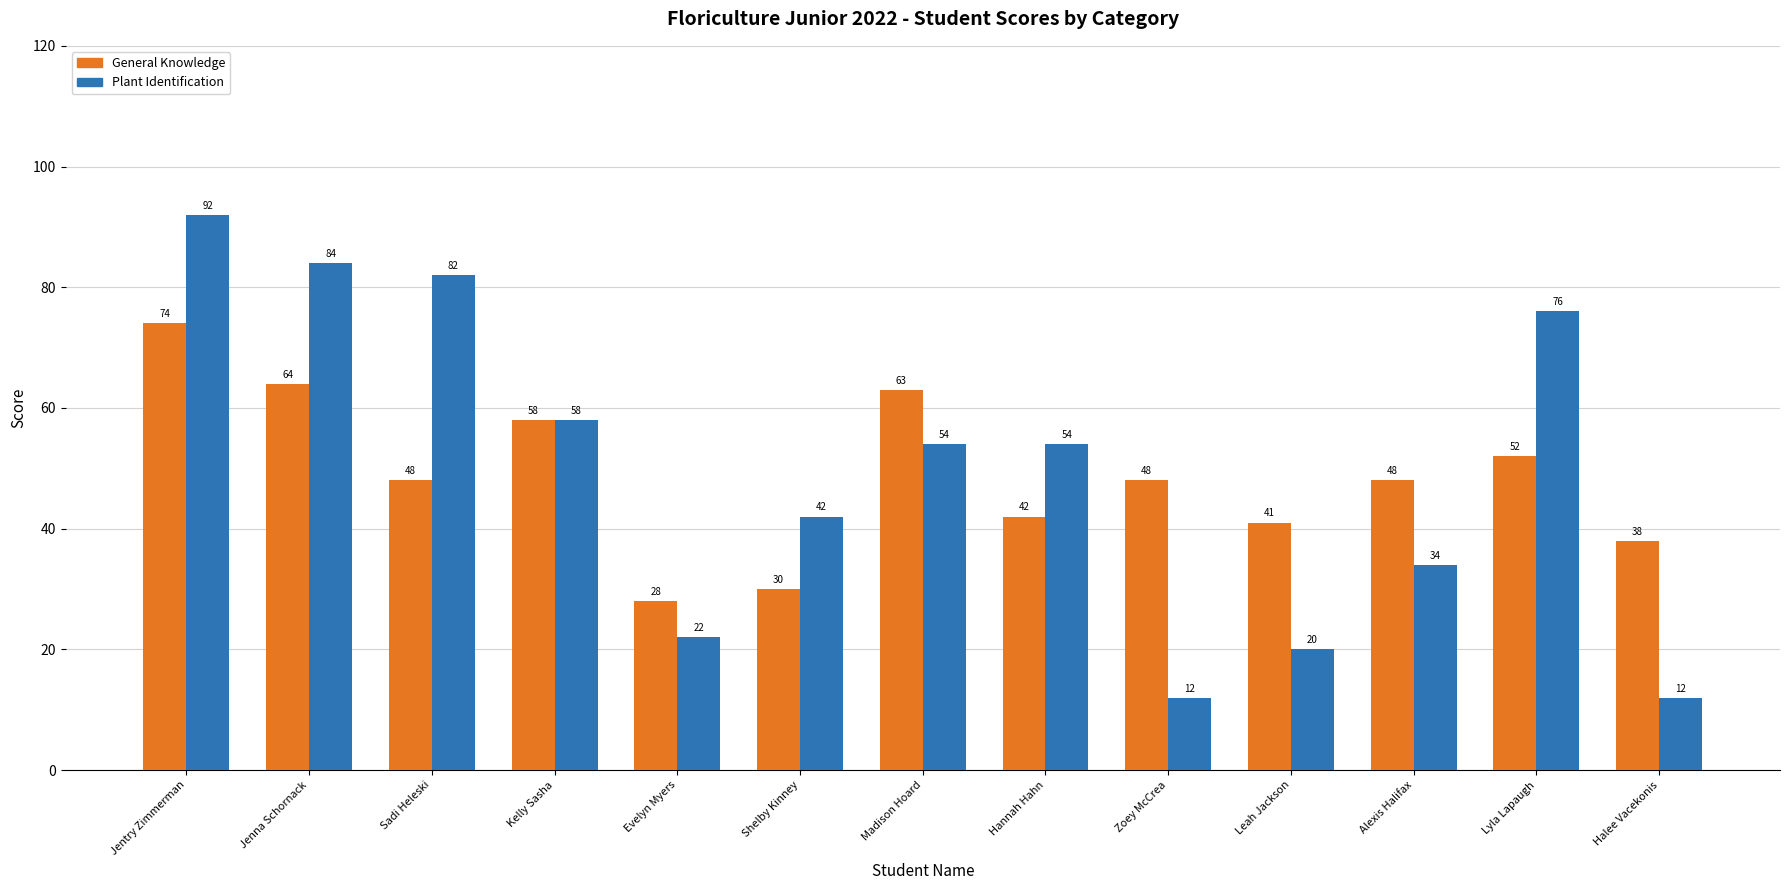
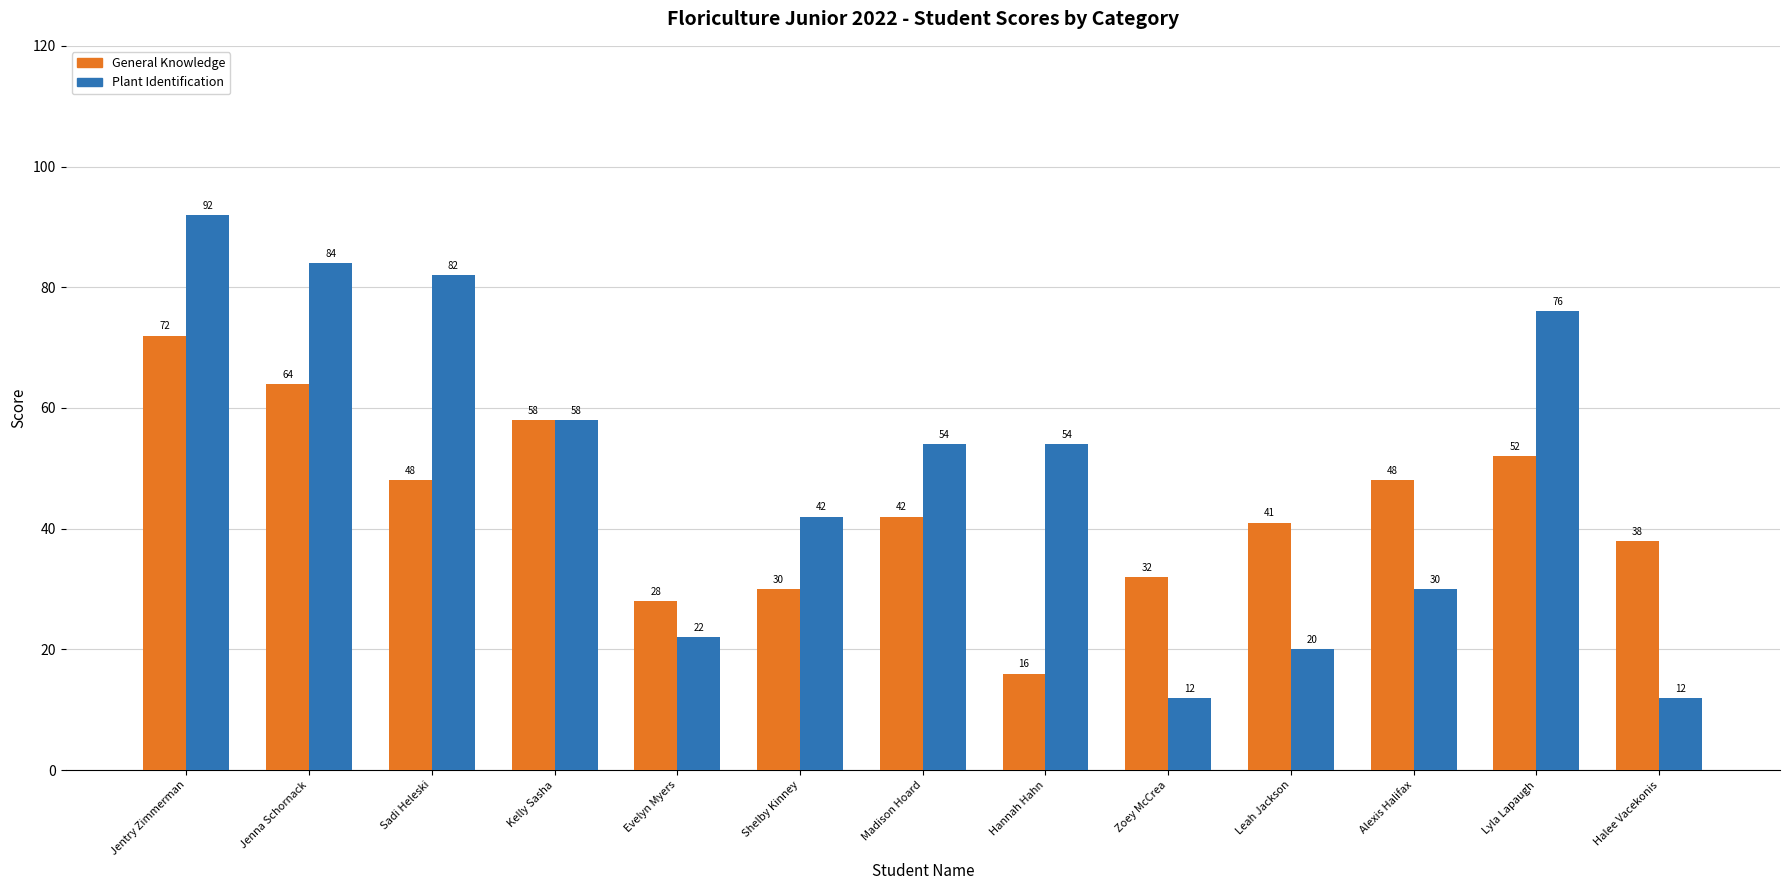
  {
    "General Knowledge": {
-     "Jentry Zimmerman": 74,
+     "Jentry Zimmerman": 72,
      "Jenna Schornack": 64,
      "Sadi Heleski": 48,
      "Kelly Sasha": 58,
      "Evelyn Myers": 28,
      "Shelby Kinney": 30,
-     "Madison Hoard": 63,
-     "Hannah Hahn": 42,
-     "Zoey McCrea": 48,
+     "Madison Hoard": 42,
+     "Hannah Hahn": 16,
+     "Zoey McCrea": 32,
      "Leah Jackson": 41,
      "Alexis Halifax": 48,
      "Lyla Lapaugh": 52,
      "Halee Vacekonis": 38
    },
    "Plant Identification": {
      "Jentry Zimmerman": 92,
      "Jenna Schornack": 84,
      "Sadi Heleski": 82,
      "Kelly Sasha": 58,
      "Evelyn Myers": 22,
      "Shelby Kinney": 42,
      "Madison Hoard": 54,
      "Hannah Hahn": 54,
      "Zoey McCrea": 12,
      "Leah Jackson": 20,
-     "Alexis Halifax": 34,
+     "Alexis Halifax": 30,
      "Lyla Lapaugh": 76,
      "Halee Vacekonis": 12
    }
  }
